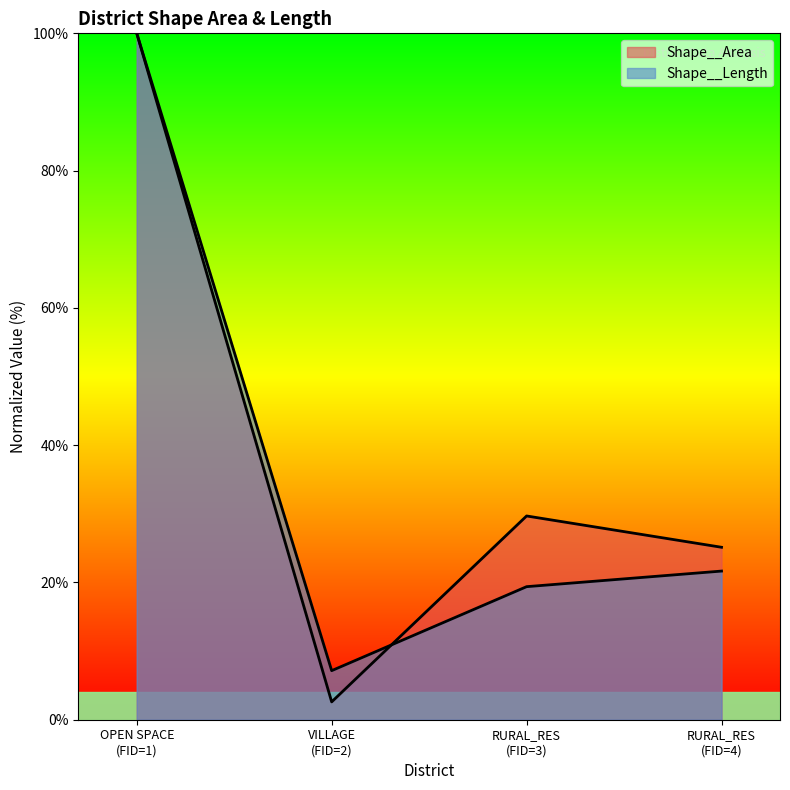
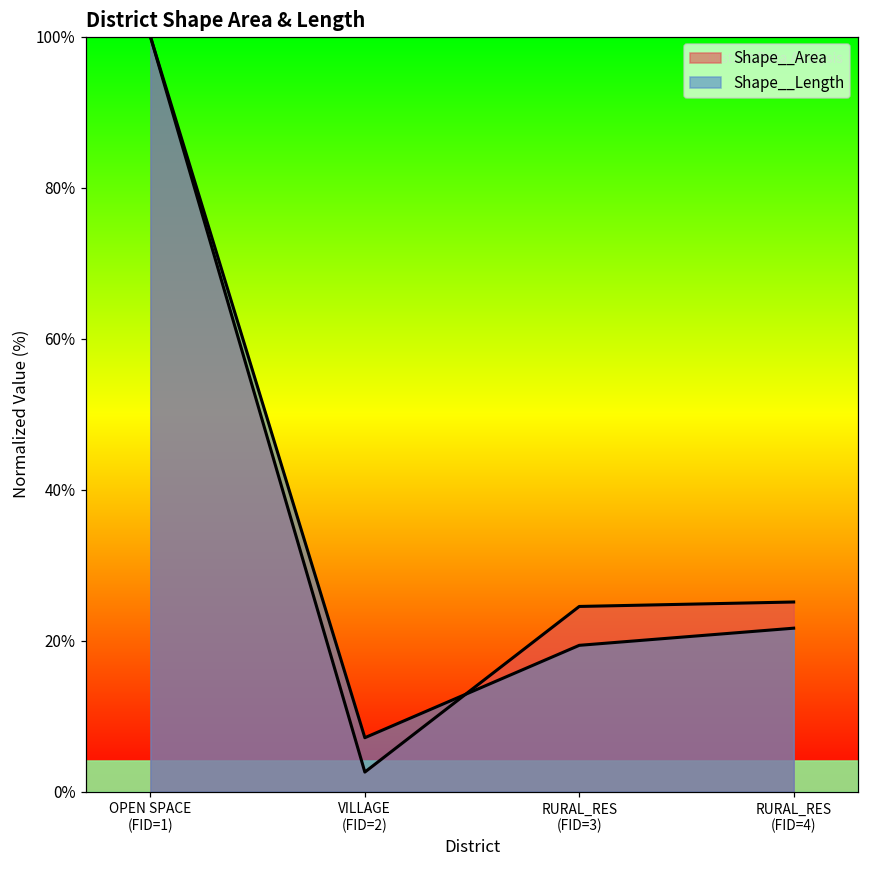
  {
    "Shape__Area": {
-     "RURAL_RES (FID=3)": "30%",
+     "RURAL_RES (FID=3)": "25%",
      "RURAL_RES (FID=4)": "25%"
    },
    "Shape__Length": {
      "VILLAGE (FID=2)": "7%",
      "RURAL_RES (FID=3)": "19%",
      "RURAL_RES (FID=4)": "22%"
    }
  }
